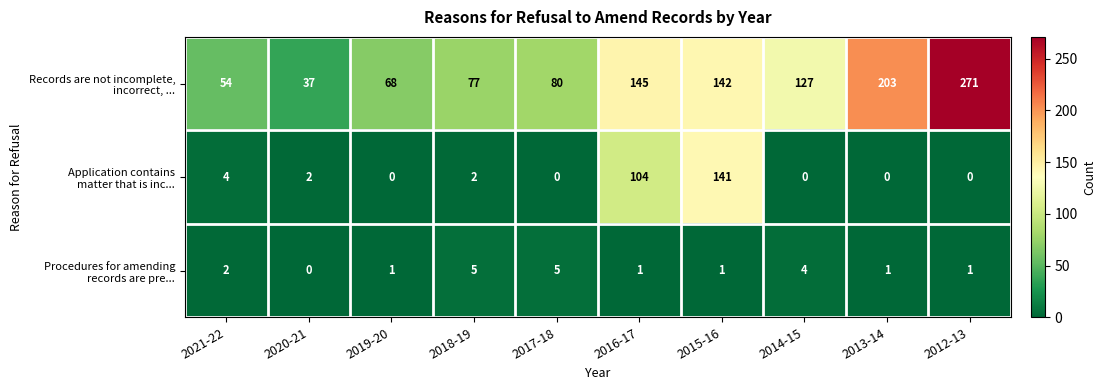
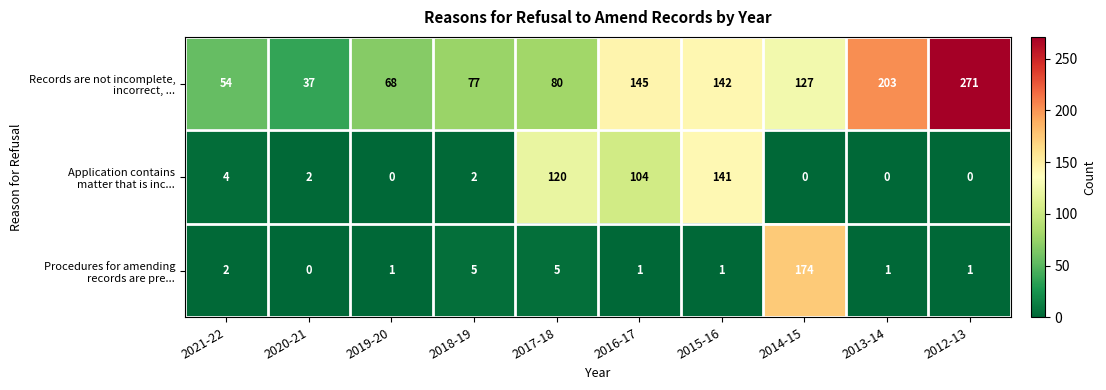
  {
    "Records are not incomplete, incorrect, ...": {
      "2021-22": 54,
      "2020-21": 37,
      "2019-20": 68,
      "2018-19": 77,
      "2017-18": 80,
      "2016-17": 145,
      "2015-16": 142,
      "2014-15": 127,
      "2013-14": 203,
      "2012-13": 271
    },
    "Application contains matter that is inc...": {
      "2021-22": 4,
      "2020-21": 2,
      "2019-20": 0,
      "2018-19": 2,
-     "2017-18": 0,
+     "2017-18": 120,
      "2016-17": 104,
      "2015-16": 141,
      "2014-15": 0,
      "2013-14": 0,
      "2012-13": 0
    },
    "Procedures for amending records are pre...": {
      "2021-22": 2,
      "2020-21": 0,
      "2019-20": 1,
      "2018-19": 5,
      "2017-18": 5,
      "2016-17": 1,
      "2015-16": 1,
-     "2014-15": 4,
+     "2014-15": 174,
      "2013-14": 1,
      "2012-13": 1
    }
  }
